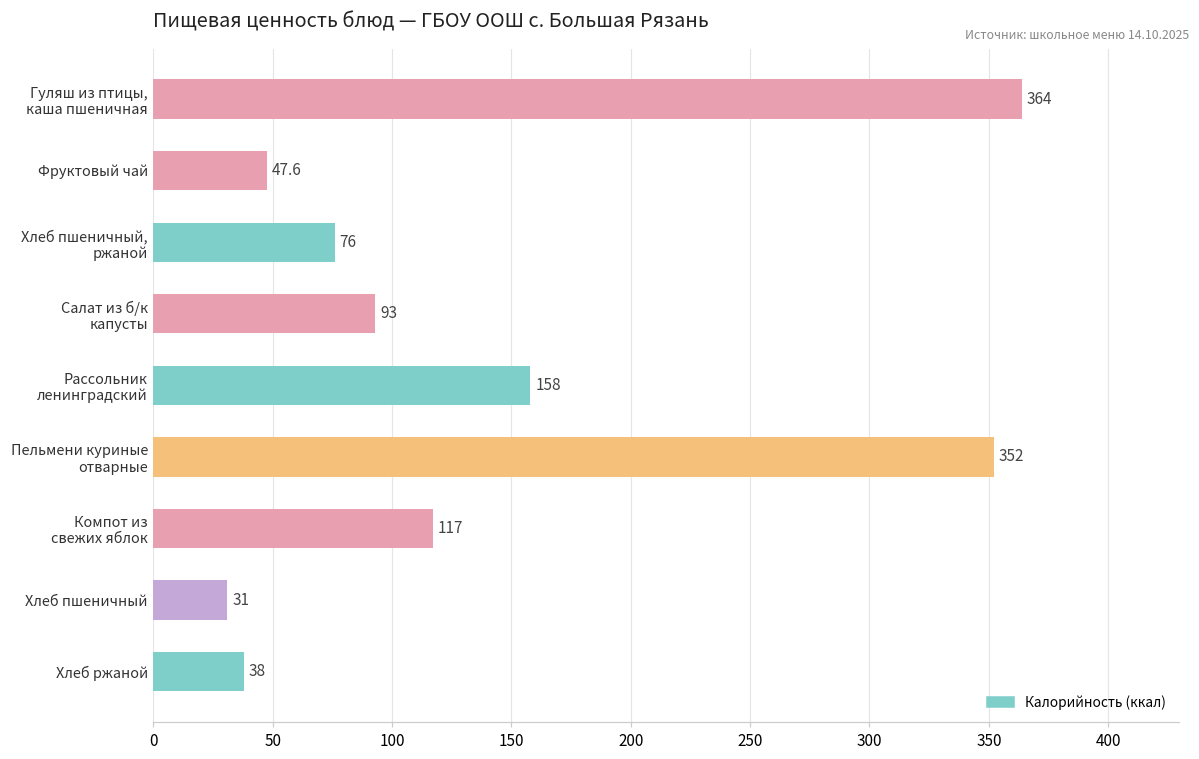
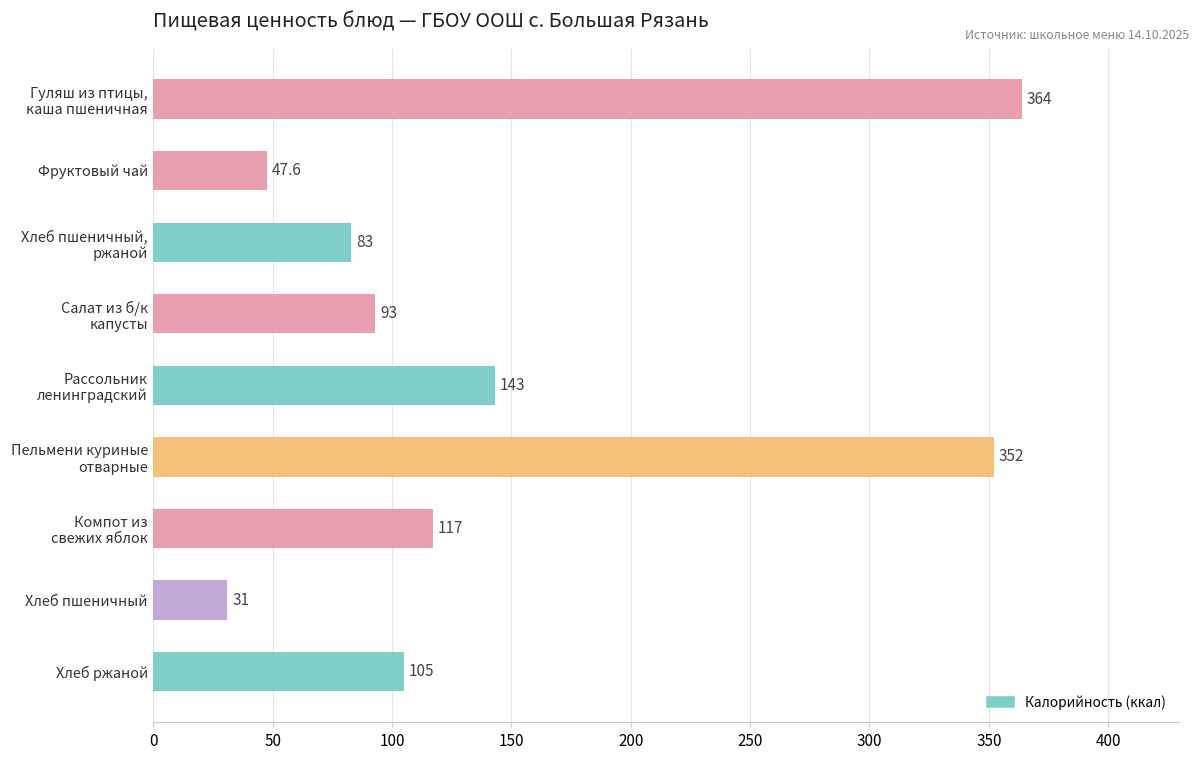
  {
    "Гуляш из птицы, каша пшеничная": 364,
    "Фруктовый чай": 47.6,
-   "Хлеб пшеничный, ржаной": 76,
+   "Хлеб пшеничный, ржаной": 83,
    "Салат из б/к капусты": 93,
-   "Рассольник ленинградский": 158,
+   "Рассольник ленинградский": 143,
    "Пельмени куриные отварные": 352,
    "Компот из свежих яблок": 117,
    "Хлеб пшеничный": 31,
-   "Хлеб ржаной": 38
+   "Хлеб ржаной": 105
  }
